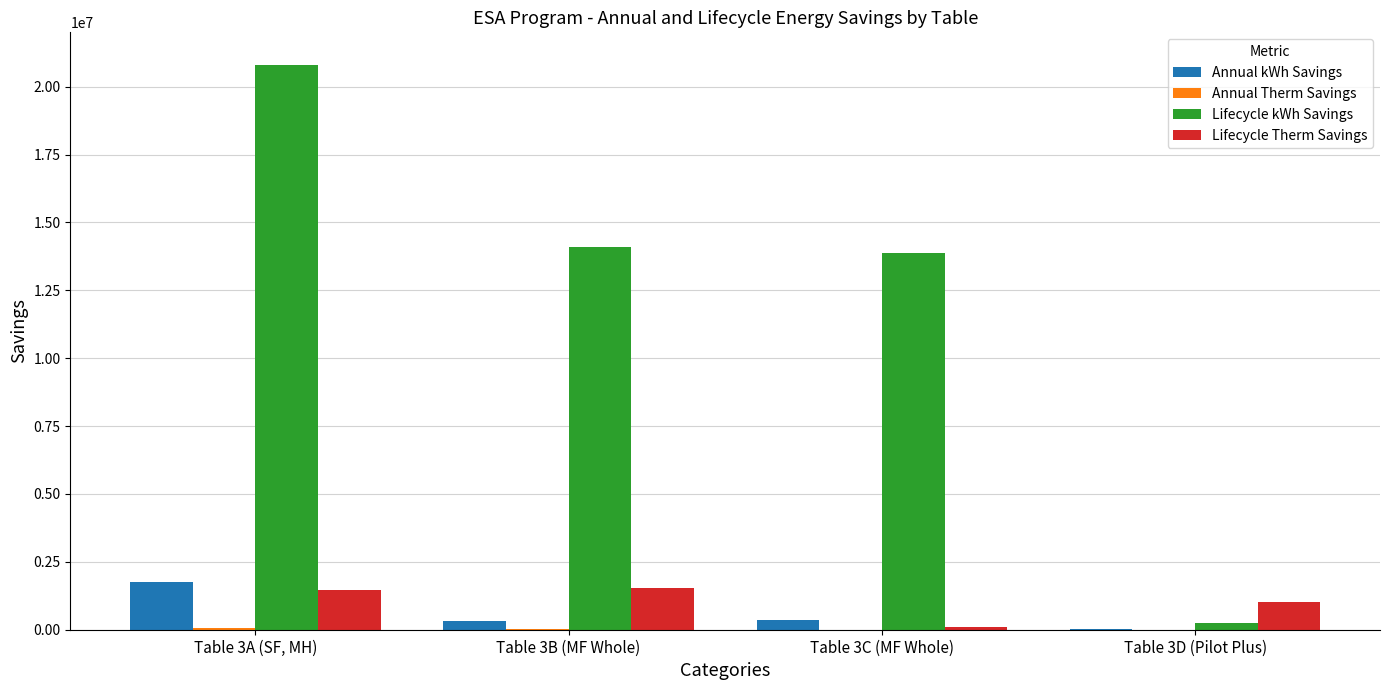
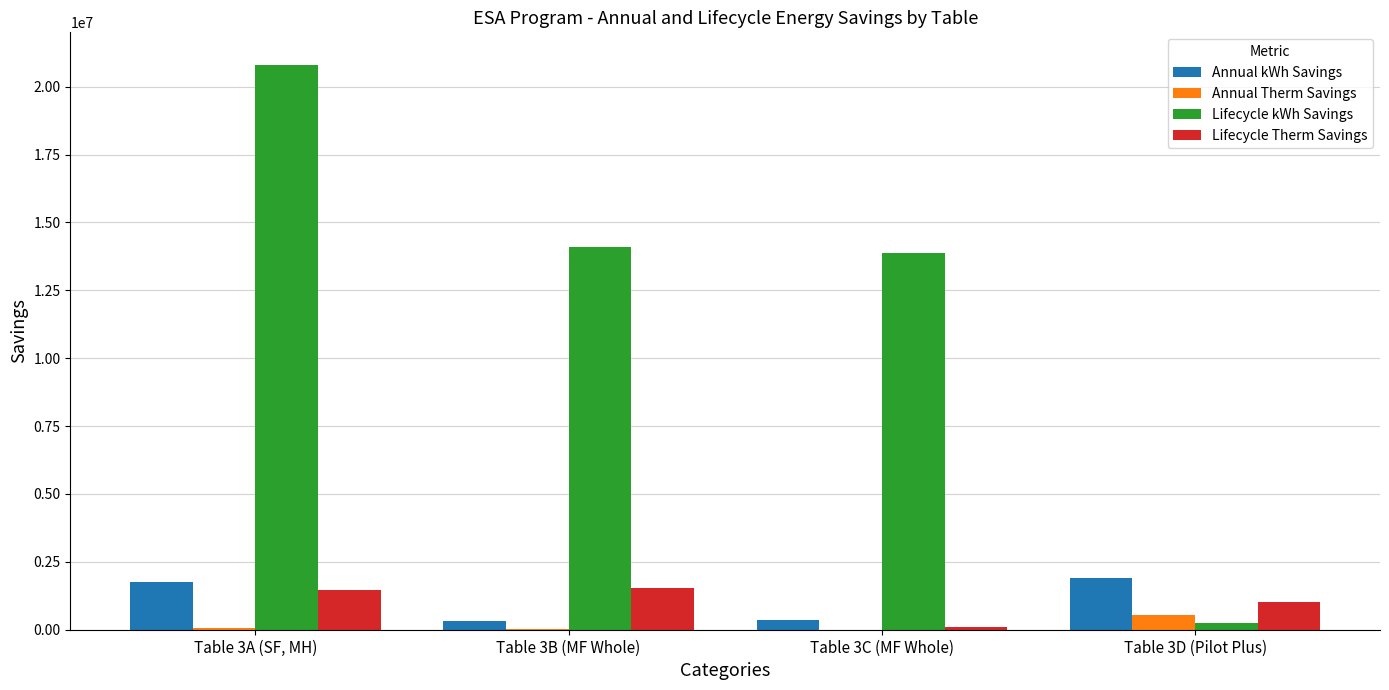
  {
    "Annual kWh Savings": {
      "Table 3A (SF, MH)": 1700000,
      "Table 3B (MF Whole)": 300000,
      "Table 3C (MF Whole)": 300000,
-     "Table 3D (Pilot Plus)": 0
+     "Table 3D (Pilot Plus)": 1900000
    },
    "Annual Therm Savings": {
-     "Table 3D (Pilot Plus)": 0
+     "Table 3D (Pilot Plus)": 500000
    },
    "Lifecycle kWh Savings": {
      "Table 3A (SF, MH)": 20800000,
      "Table 3B (MF Whole)": 14100000,
      "Table 3C (MF Whole)": 13900000,
      "Table 3D (Pilot Plus)": 200000
    },
    "Lifecycle Therm Savings": {
      "Table 3A (SF, MH)": 1500000,
      "Table 3B (MF Whole)": 1600000,
      "Table 3C (MF Whole)": 100000,
      "Table 3D (Pilot Plus)": 1000000
    }
  }
